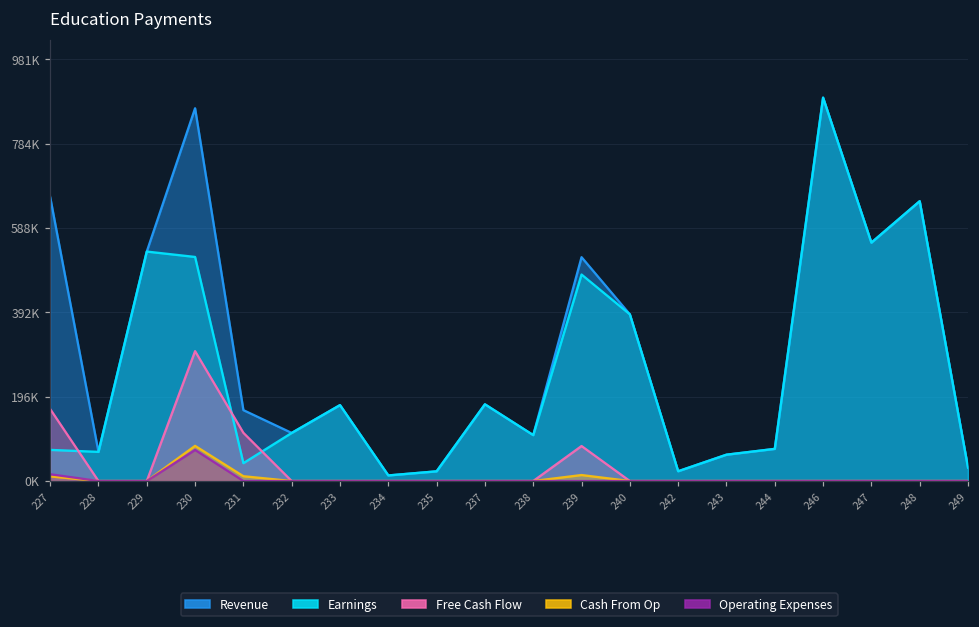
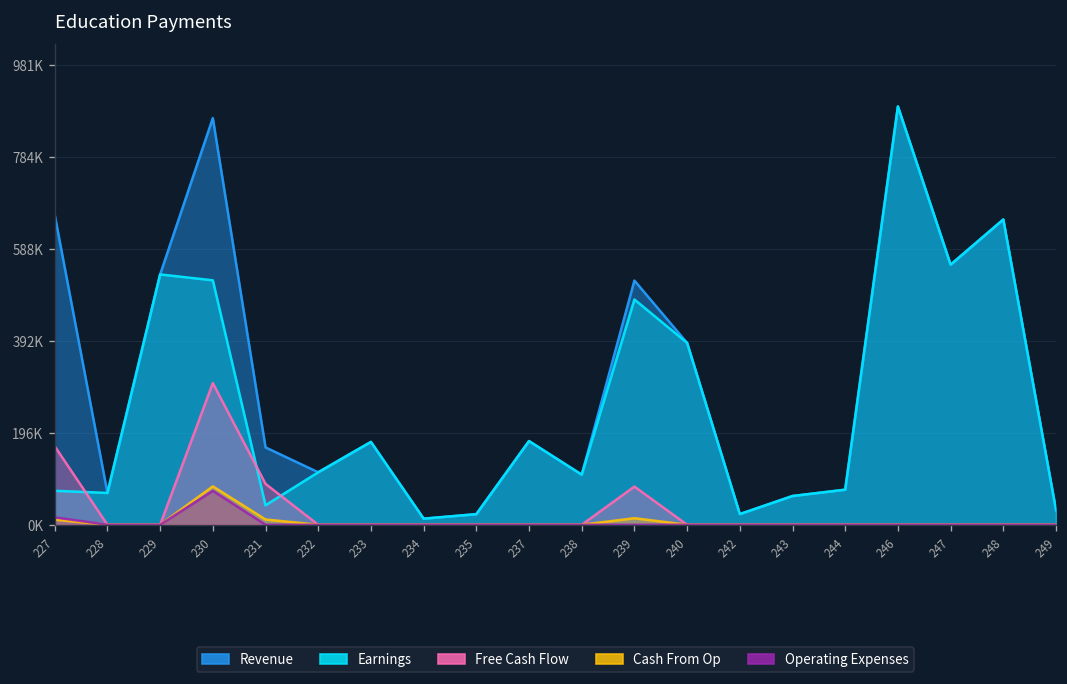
  {
    "Free Cash Flow": {
      "227": 170000,
      "230": 300000,
-     "231": 110000,
+     "231": 90000,
      "239": 80000
    },
    "Cash From Op": {
      "230": 80000,
      "231": 10000,
      "239": 10000
    },
    "Operating Expenses": {
      "230": 70000,
      "231": 0,
      "239": 0
    }
  }
